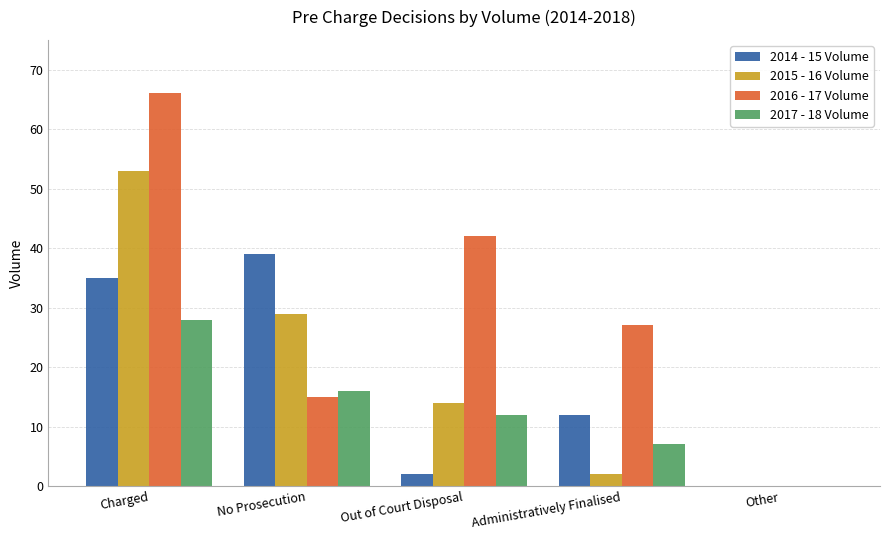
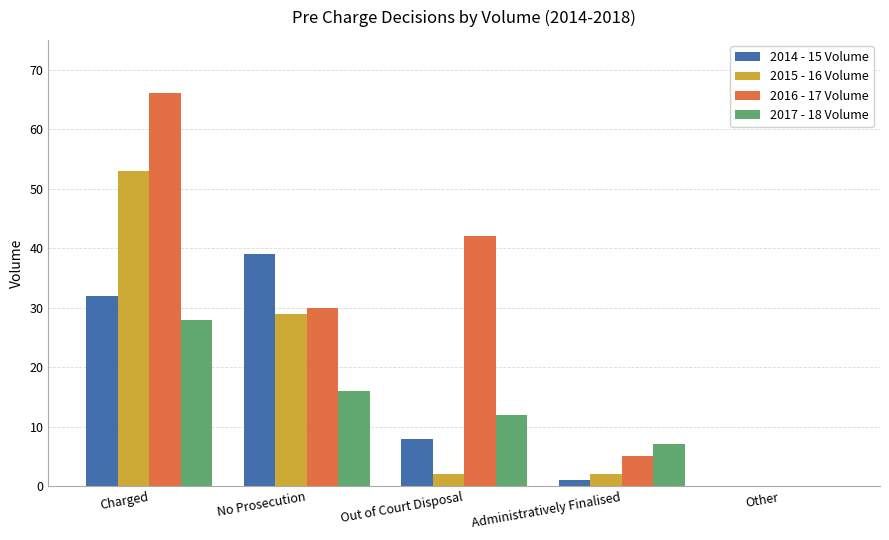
  {
    "2014 - 15 Volume": {
-     "Charged": 35,
+     "Charged": 32,
      "No Prosecution": 39,
-     "Out of Court Disposal": 2,
-     "Administratively Finalised": 12,
+     "Out of Court Disposal": 8,
+     "Administratively Finalised": 1,
      "Other": 0
    },
    "2015 - 16 Volume": {
      "Charged": 53,
      "No Prosecution": 29,
-     "Out of Court Disposal": 14,
+     "Out of Court Disposal": 2,
      "Administratively Finalised": 2,
      "Other": 0
    },
    "2016 - 17 Volume": {
      "Charged": 66,
-     "No Prosecution": 15,
+     "No Prosecution": 30,
      "Out of Court Disposal": 42,
-     "Administratively Finalised": 27,
+     "Administratively Finalised": 5,
      "Other": 0
    },
    "2017 - 18 Volume": {
      "Charged": 28,
      "No Prosecution": 16,
      "Out of Court Disposal": 12,
      "Administratively Finalised": 7,
      "Other": 0
    }
  }
